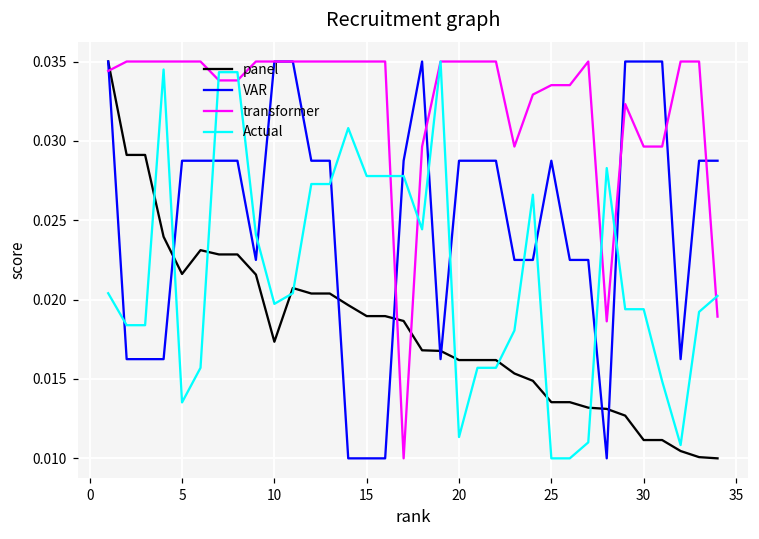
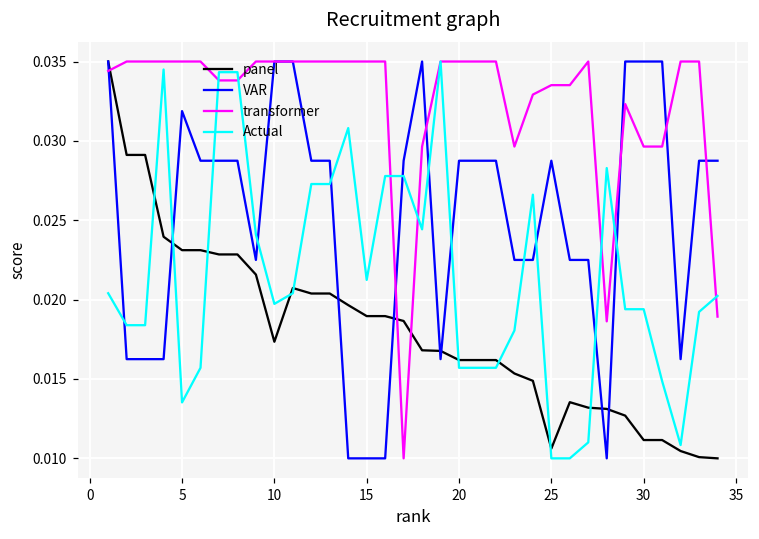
  {
    "panel": {
-     "5": 0.0216,
+     "5": 0.0231,
      "10": 0.0173,
      "15": 0.0190,
      "20": 0.0162,
-     "25": 0.0135,
+     "25": 0.0106,
      "30": 0.0112
    },
    "VAR": {
-     "5": 0.0288,
+     "5": 0.0319,
      "15": 0.0100,
      "20": 0.0288,
      "25": 0.0288,
      "30": 0.0350
    },
    "transformer": {
      "5": 0.0350,
      "15": 0.0350,
      "20": 0.0350,
      "25": 0.0335,
      "30": 0.0296
    },
    "Actual": {
      "5": 0.0135,
      "10": 0.0197,
-     "15": 0.0278,
-     "20": 0.0113,
+     "15": 0.0212,
+     "20": 0.0157,
      "25": 0.0100,
      "30": 0.0194
    }
  }
